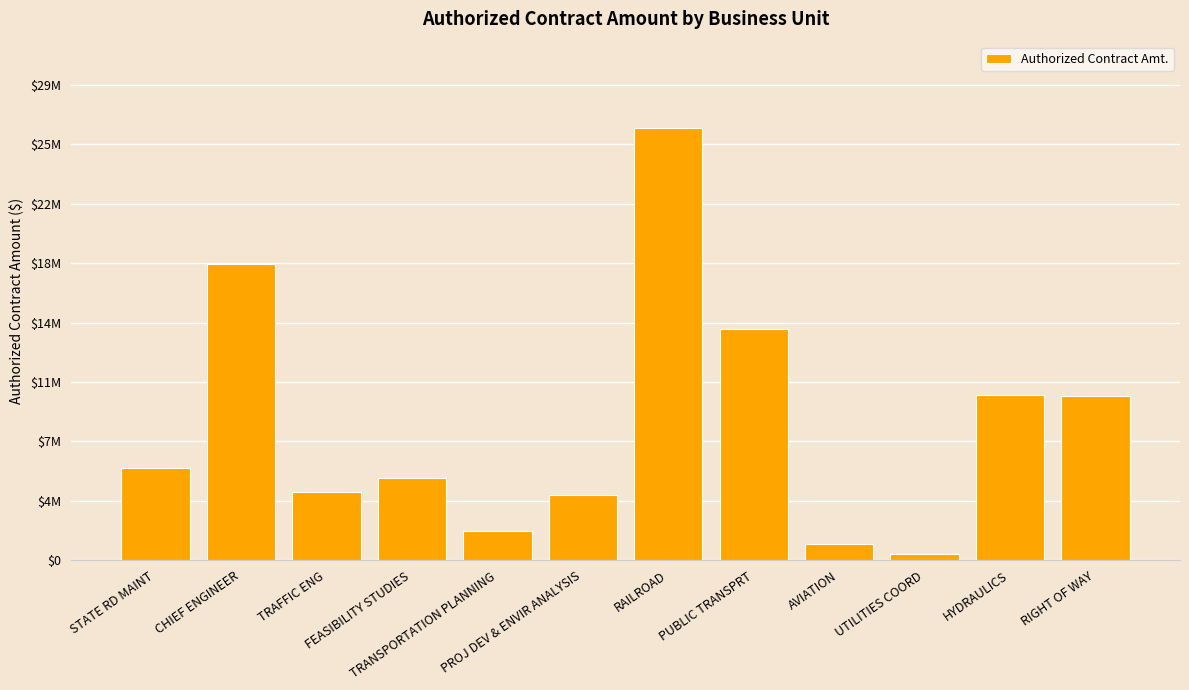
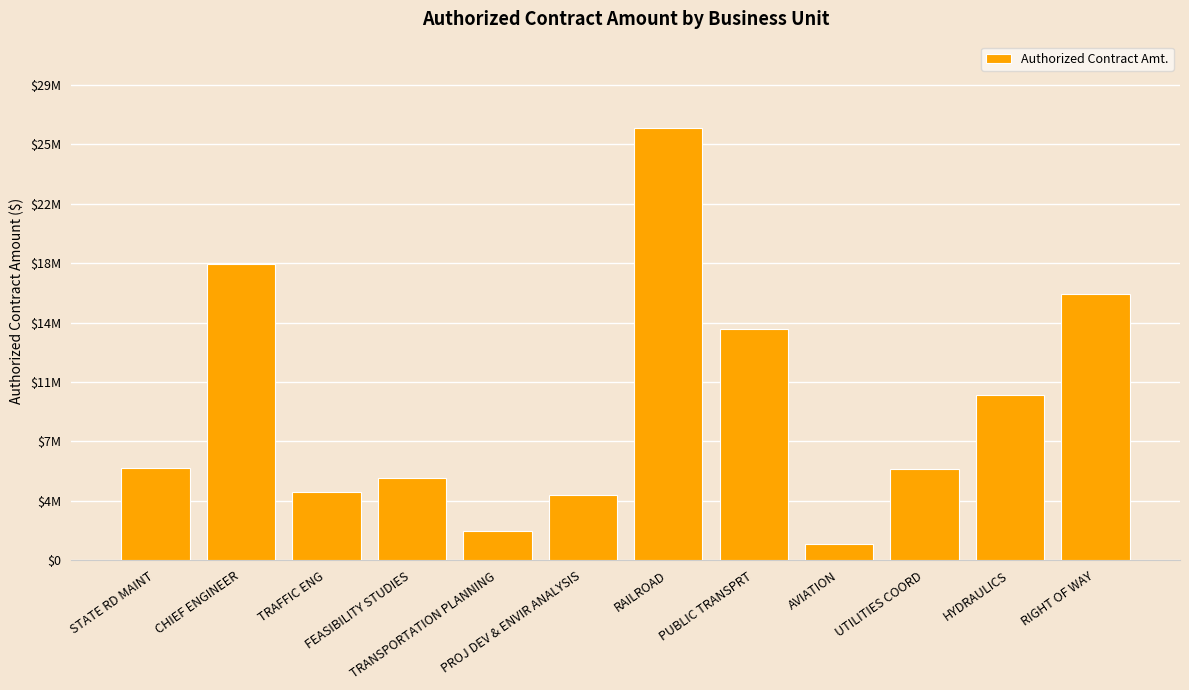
  {
    "STATE RD MAINT": "$5600000",
    "CHIEF ENGINEER": "$18000000",
    "TRAFFIC ENG": "$4200000",
    "FEASIBILITY STUDIES": "$5000000",
    "TRANSPORTATION PLANNING": "$1800000",
    "PROJ DEV & ENVIR ANALYSIS": "$3900000",
    "RAILROAD": "$26300000",
    "PUBLIC TRANSPRT": "$14000000",
    "AVIATION": "$1000000",
-   "UTILITIES COORD": "$400000",
+   "UTILITIES COORD": "$5600000",
    "HYDRAULICS": "$10100000",
-   "RIGHT OF WAY": "$10000000"
+   "RIGHT OF WAY": "$16200000"
  }
